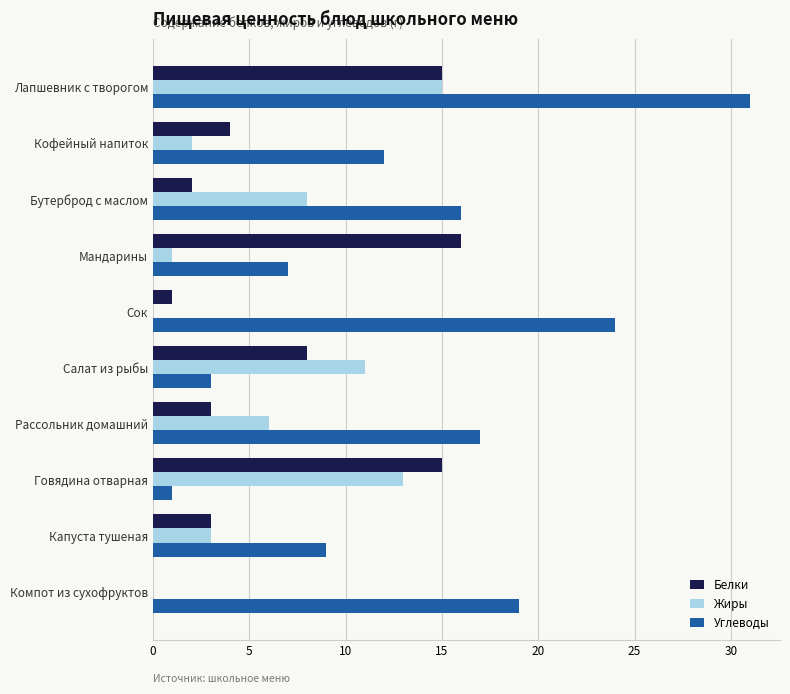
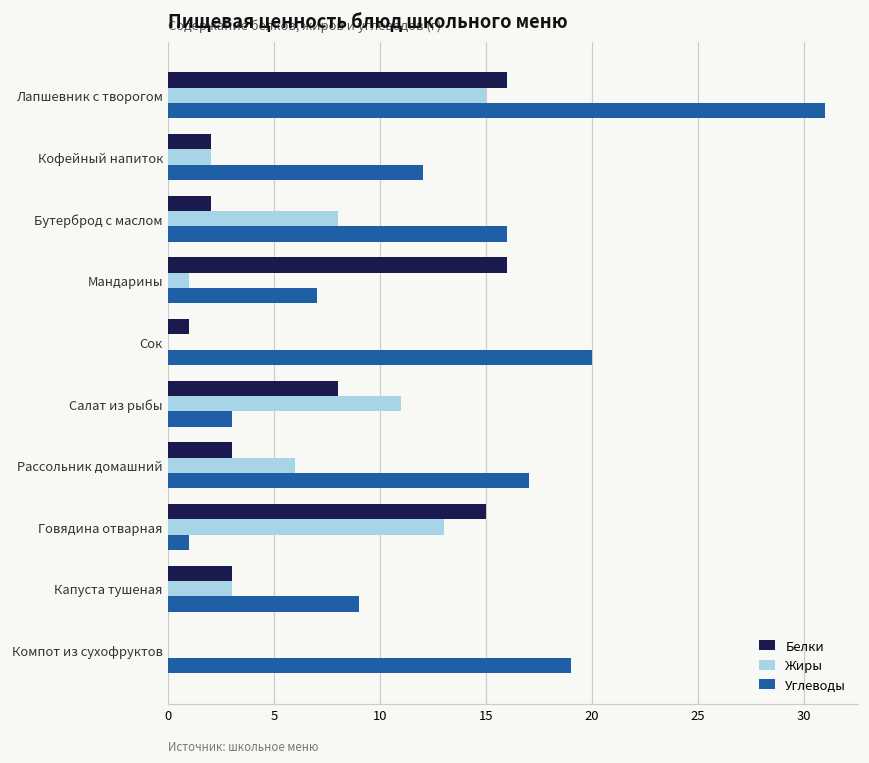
  {
    "Белки": {
-     "Лапшевник с творогом": 15,
-     "Кофейный напиток": 4,
+     "Лапшевник с творогом": 16,
+     "Кофейный напиток": 2,
      "Бутерброд с маслом": 2,
      "Мандарины": 16,
      "Сок": 1,
      "Салат из рыбы": 8,
      "Рассольник домашний": 3,
      "Говядина отварная": 15,
      "Капуста тушеная": 3,
      "Компот из сухофруктов": 0
    },
    "Жиры": {
      "Лапшевник с творогом": 15,
      "Кофейный напиток": 2,
      "Бутерброд с маслом": 8,
      "Мандарины": 1,
      "Сок": 0,
      "Салат из рыбы": 11,
      "Рассольник домашний": 6,
      "Говядина отварная": 13,
      "Капуста тушеная": 3,
      "Компот из сухофруктов": 0
    },
    "Углеводы": {
      "Лапшевник с творогом": 31,
      "Кофейный напиток": 12,
      "Бутерброд с маслом": 16,
      "Мандарины": 7,
-     "Сок": 24,
+     "Сок": 20,
      "Салат из рыбы": 3,
      "Рассольник домашний": 17,
      "Говядина отварная": 1,
      "Капуста тушеная": 9,
      "Компот из сухофруктов": 19
    }
  }
